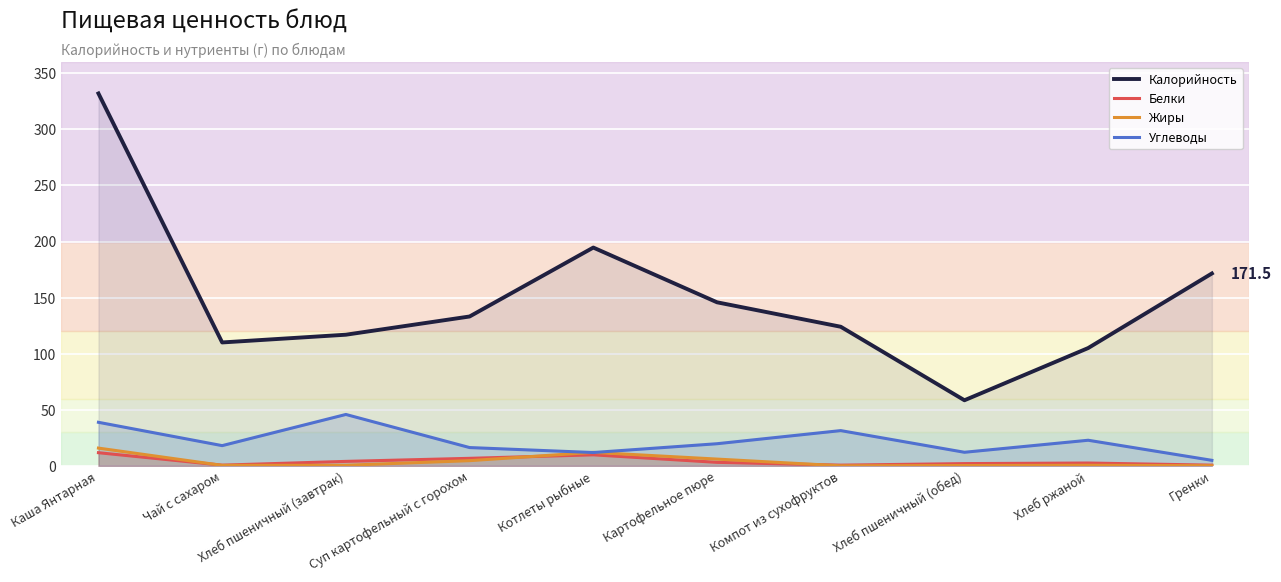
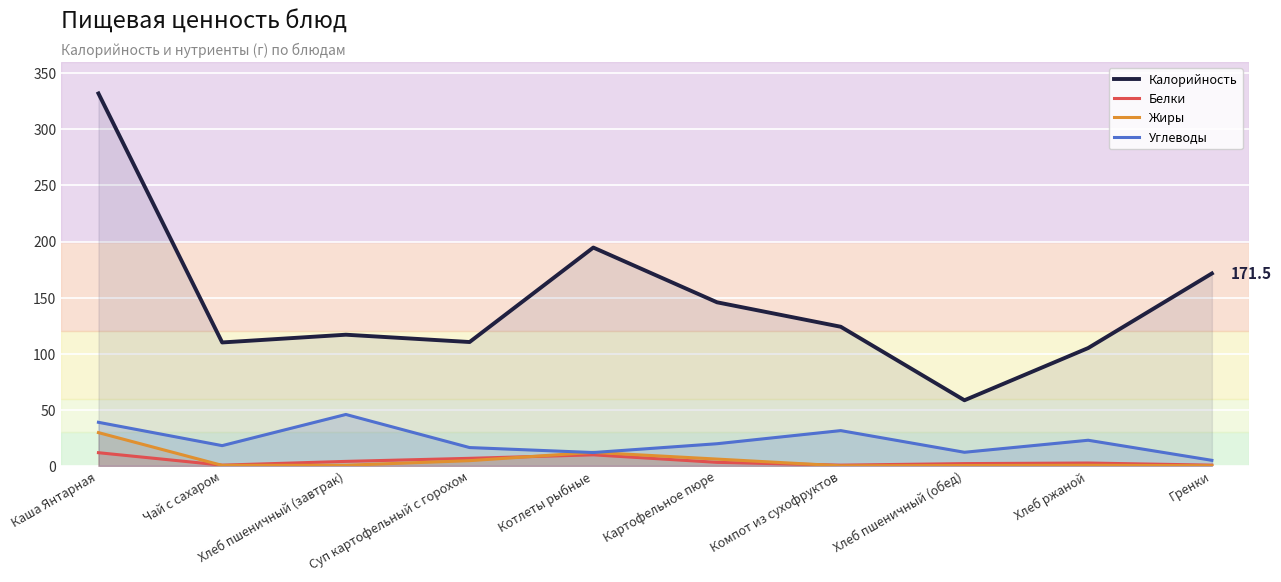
  {
    "Белки": {
      "Каша Янтарная": 12,
      "Хлеб пшеничный (завтрак)": 4,
      "Картофельное пюре": 3
    },
    "Жиры": {
-     "Каша Янтарная": 16,
+     "Каша Янтарная": 30,
      "Хлеб пшеничный (завтрак)": 1,
      "Картофельное пюре": 6
    },
    "Углеводы": {
      "Каша Янтарная": 39,
      "Чай с сахаром": 18,
      "Хлеб пшеничный (завтрак)": 46,
      "Суп картофельный с горохом": 16,
      "Картофельное пюре": 20,
      "Компот из сухофруктов": 31,
      "Хлеб пшеничный (обед)": 12,
      "Хлеб ржаной": 23,
      "Гренки": 5
    },
    "Калорийность": {
      "Каша Янтарная": 332,
      "Чай с сахаром": 110,
      "Хлеб пшеничный (завтрак)": 117,
-     "Суп картофельный с горохом": 133,
+     "Суп картофельный с горохом": 110,
      "Котлеты рыбные": 195,
      "Картофельное пюре": 146,
      "Компот из сухофруктов": 124,
      "Хлеб пшеничный (обед)": 58,
      "Хлеб ржаной": 105
    }
  }
